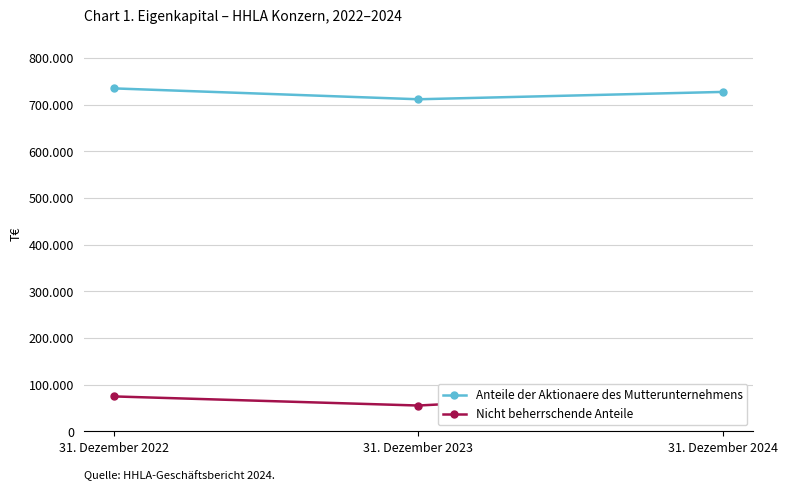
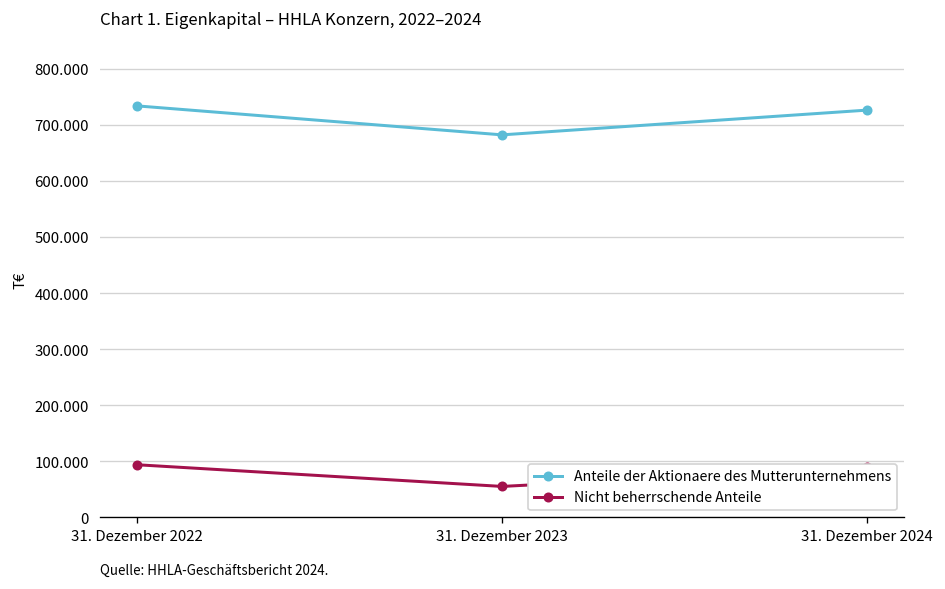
  {
    "Anteile der Aktionaere des Mutterunternehmens": {
      "31. Dezember 2022": 730,
-     "31. Dezember 2023": 710,
+     "31. Dezember 2023": 680,
      "31. Dezember 2024": 730
    },
    "Nicht beherrschende Anteile": {
-     "31. Dezember 2022": 70,
+     "31. Dezember 2022": 90,
      "31. Dezember 2023": 60
    }
  }
